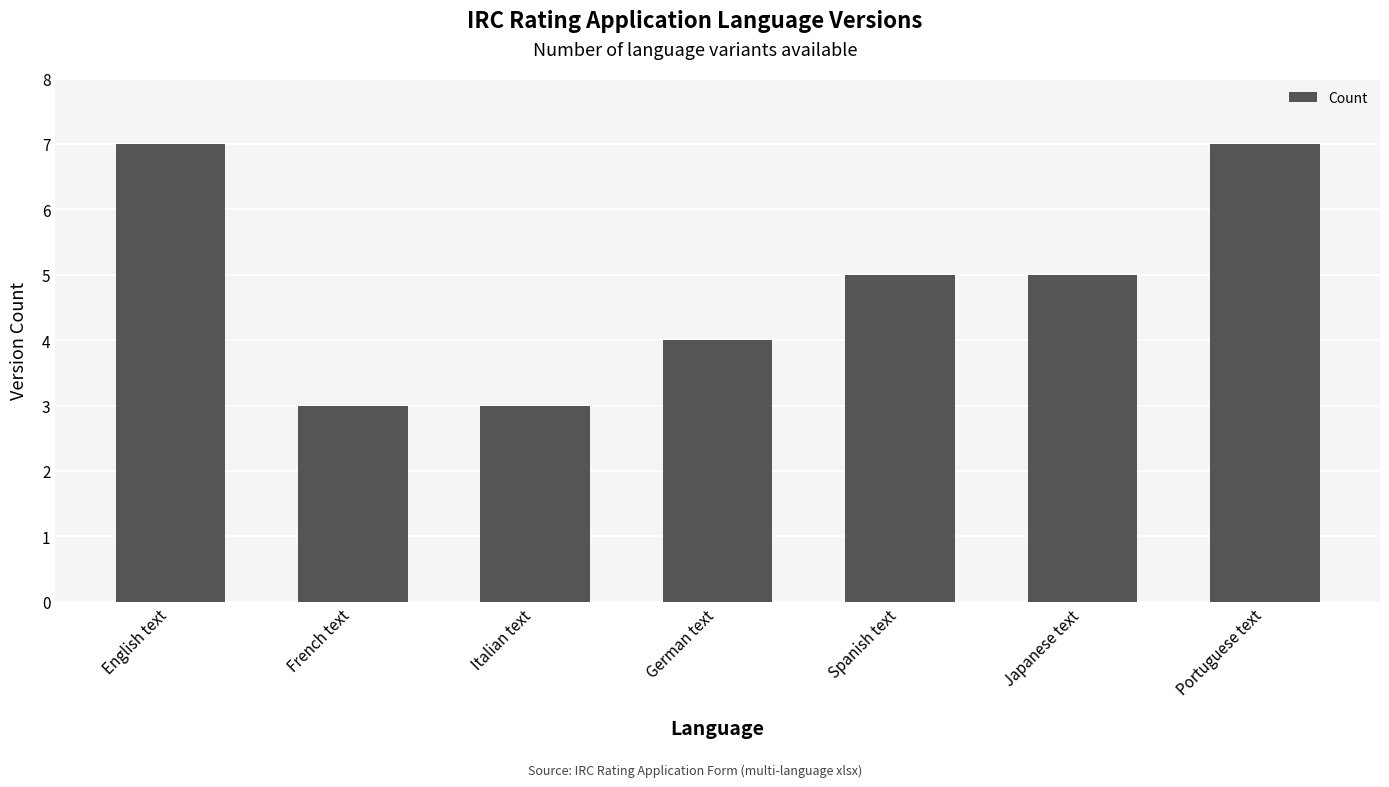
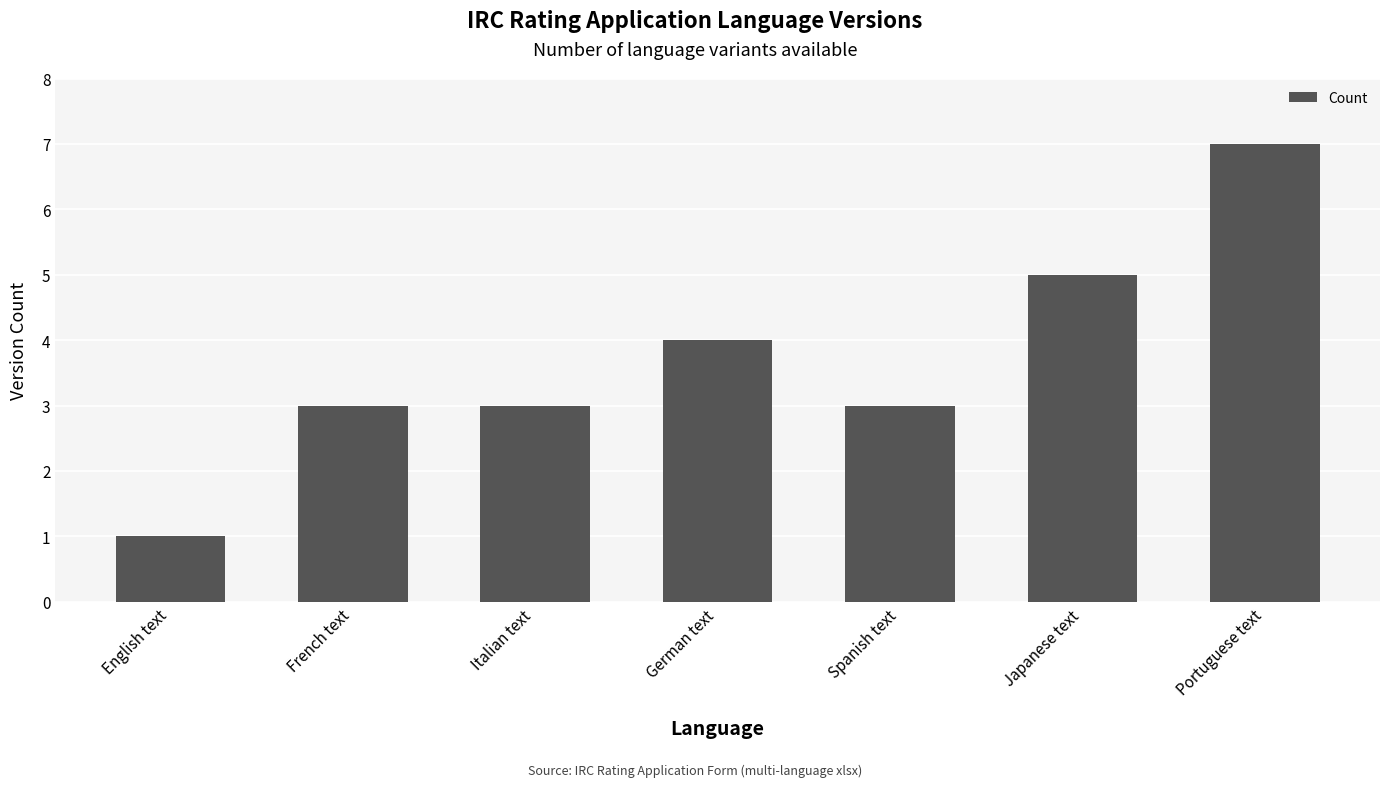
  {
-   "English text": 7,
+   "English text": 1,
    "French text": 3,
    "Italian text": 3,
    "German text": 4,
-   "Spanish text": 5,
+   "Spanish text": 3,
    "Japanese text": 5,
    "Portuguese text": 7
  }
